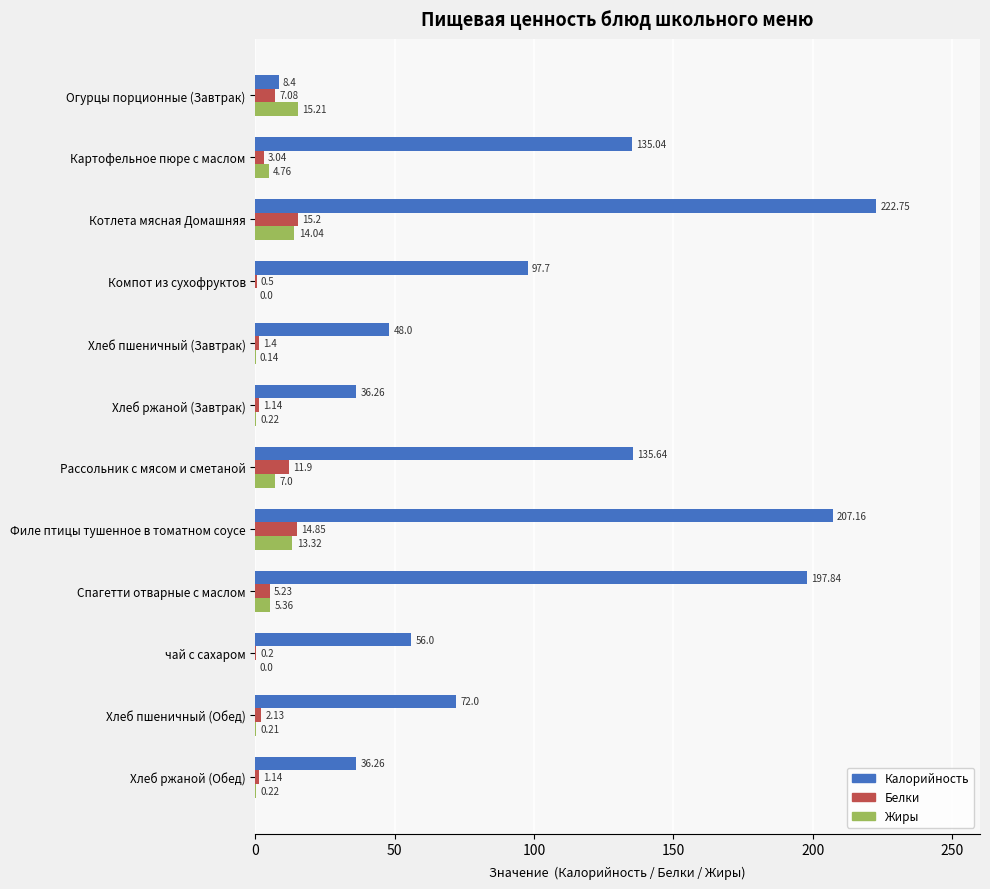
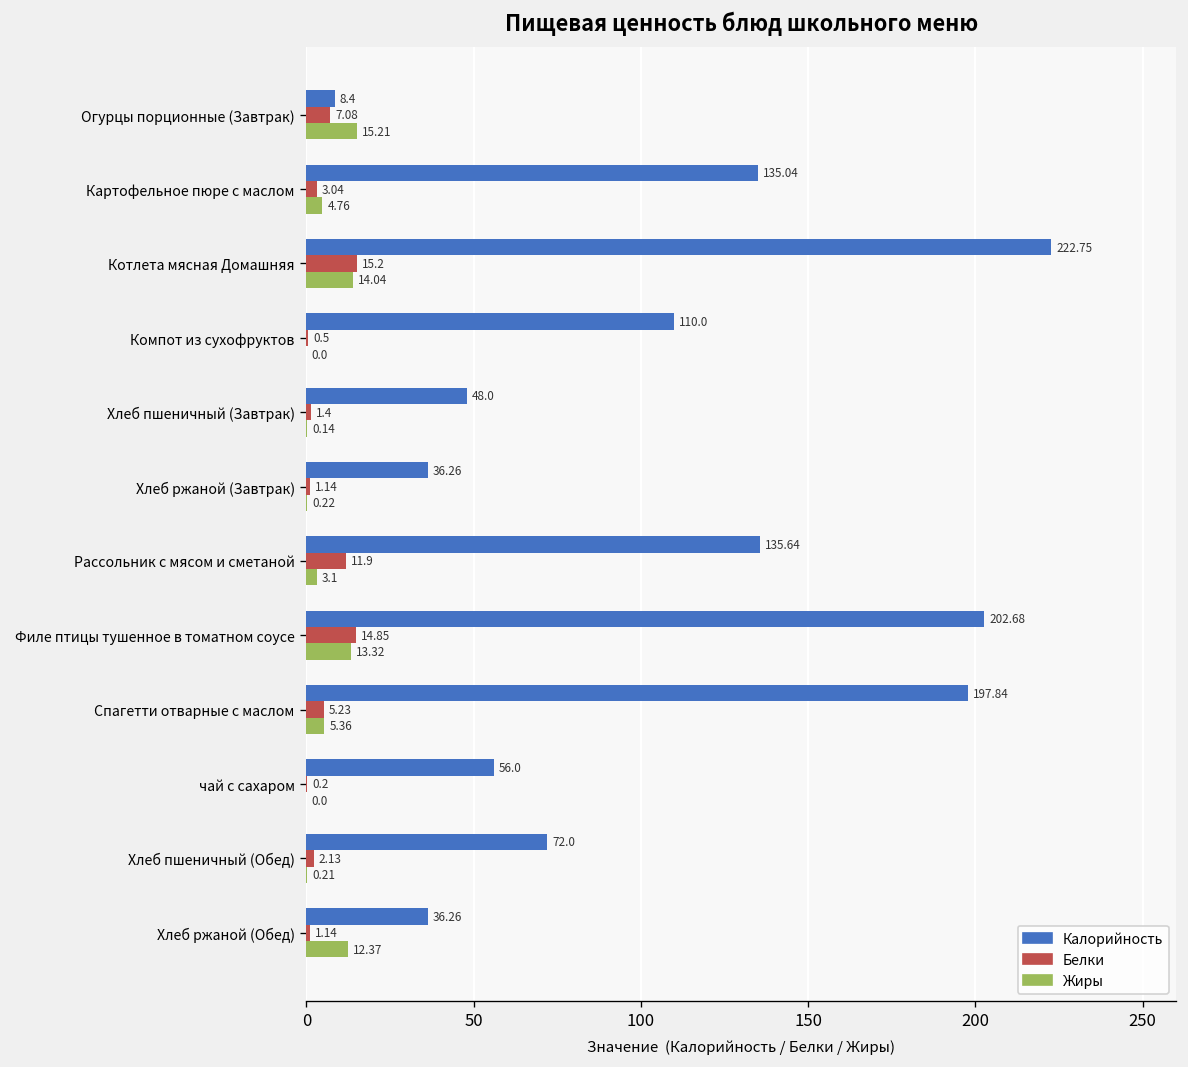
  {
    "Калорийность": {
      "Огурцы порционные (Завтрак)": 8.4,
      "Картофельное пюре с маслом": 135.04,
      "Котлета мясная Домашняя": 222.75,
-     "Компот из сухофруктов": 97.7,
+     "Компот из сухофруктов": 110.0,
      "Хлеб пшеничный (Завтрак)": 48.0,
      "Хлеб ржаной (Завтрак)": 36.26,
      "Рассольник с мясом и сметаной": 135.64,
-     "Филе птицы тушенное в томатном соусе": 207.16,
+     "Филе птицы тушенное в томатном соусе": 202.68,
      "Спагетти отварные с маслом": 197.84,
      "чай с сахаром": 56.0,
      "Хлеб пшеничный (Обед)": 72.0,
      "Хлеб ржаной (Обед)": 36.26
    },
    "Белки": {
      "Огурцы порционные (Завтрак)": 7.08,
      "Картофельное пюре с маслом": 3.04,
      "Котлета мясная Домашняя": 15.2,
      "Компот из сухофруктов": 0.5,
      "Хлеб пшеничный (Завтрак)": 1.4,
      "Хлеб ржаной (Завтрак)": 1.14,
      "Рассольник с мясом и сметаной": 11.9,
      "Филе птицы тушенное в томатном соусе": 14.85,
      "Спагетти отварные с маслом": 5.23,
      "чай с сахаром": 0.2,
      "Хлеб пшеничный (Обед)": 2.13,
      "Хлеб ржаной (Обед)": 1.14
    },
    "Жиры": {
      "Огурцы порционные (Завтрак)": 15.21,
      "Картофельное пюре с маслом": 4.76,
      "Котлета мясная Домашняя": 14.04,
      "Компот из сухофруктов": 0.0,
      "Хлеб пшеничный (Завтрак)": 0.14,
      "Хлеб ржаной (Завтрак)": 0.22,
-     "Рассольник с мясом и сметаной": 7.0,
+     "Рассольник с мясом и сметаной": 3.1,
      "Филе птицы тушенное в томатном соусе": 13.32,
      "Спагетти отварные с маслом": 5.36,
      "чай с сахаром": 0.0,
      "Хлеб пшеничный (Обед)": 0.21,
-     "Хлеб ржаной (Обед)": 0.22
+     "Хлеб ржаной (Обед)": 12.37
    }
  }
